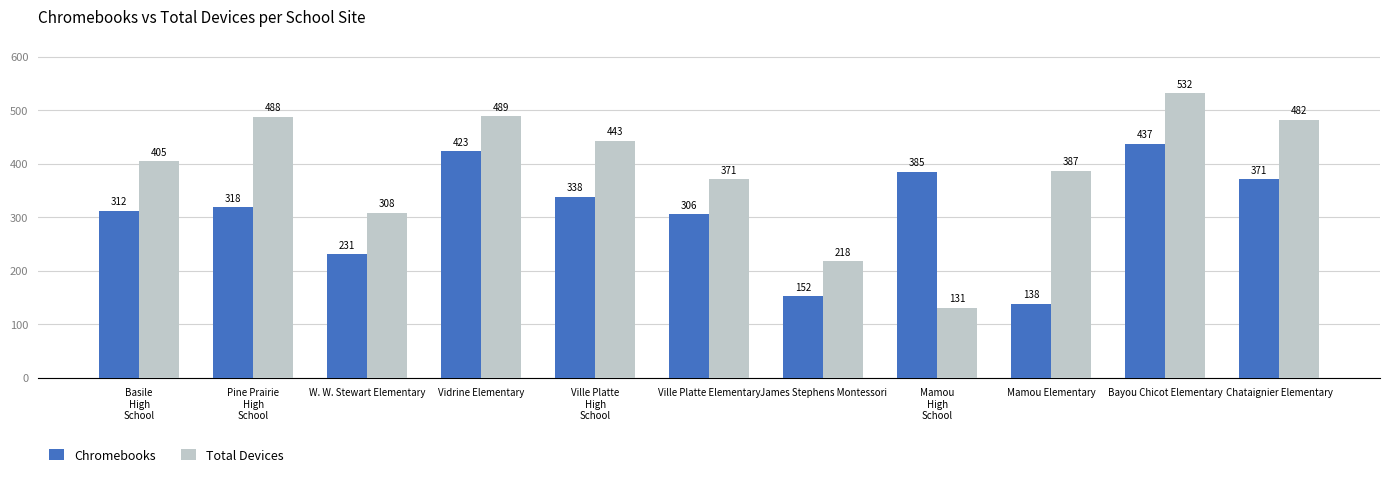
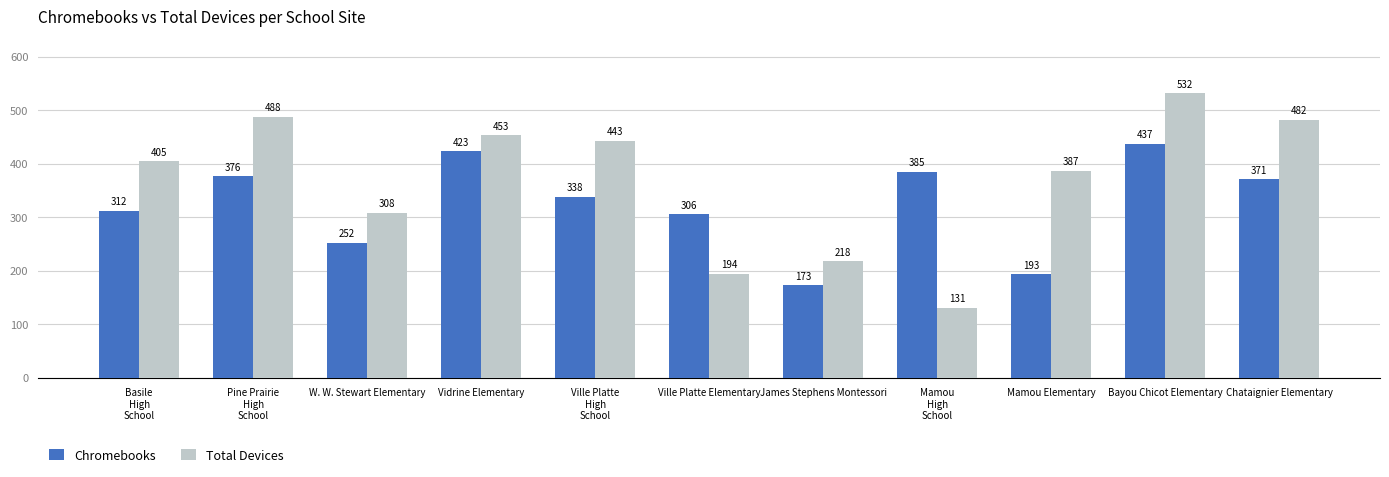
  {
    "Chromebooks": {
      "Basile High School": 312,
-     "Pine Prairie High School": 318,
-     "W. W. Stewart Elementary": 231,
+     "Pine Prairie High School": 376,
+     "W. W. Stewart Elementary": 252,
      "Vidrine Elementary": 423,
      "Ville Platte High School": 338,
      "Ville Platte Elementary": 306,
-     "James Stephens Montessori": 152,
+     "James Stephens Montessori": 173,
      "Mamou High School": 385,
-     "Mamou Elementary": 138,
+     "Mamou Elementary": 193,
      "Bayou Chicot Elementary": 437,
      "Chataignier Elementary": 371
    },
    "Total Devices": {
      "Basile High School": 405,
      "Pine Prairie High School": 488,
      "W. W. Stewart Elementary": 308,
-     "Vidrine Elementary": 489,
+     "Vidrine Elementary": 453,
      "Ville Platte High School": 443,
-     "Ville Platte Elementary": 371,
+     "Ville Platte Elementary": 194,
      "James Stephens Montessori": 218,
      "Mamou High School": 131,
      "Mamou Elementary": 387,
      "Bayou Chicot Elementary": 532,
      "Chataignier Elementary": 482
    }
  }
